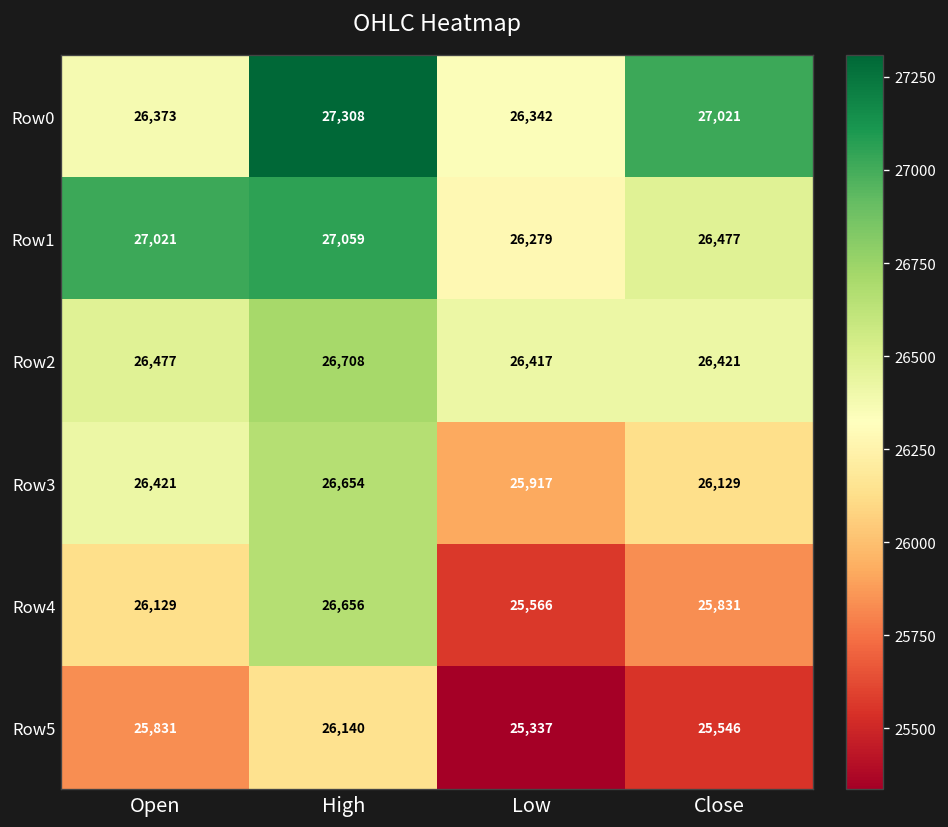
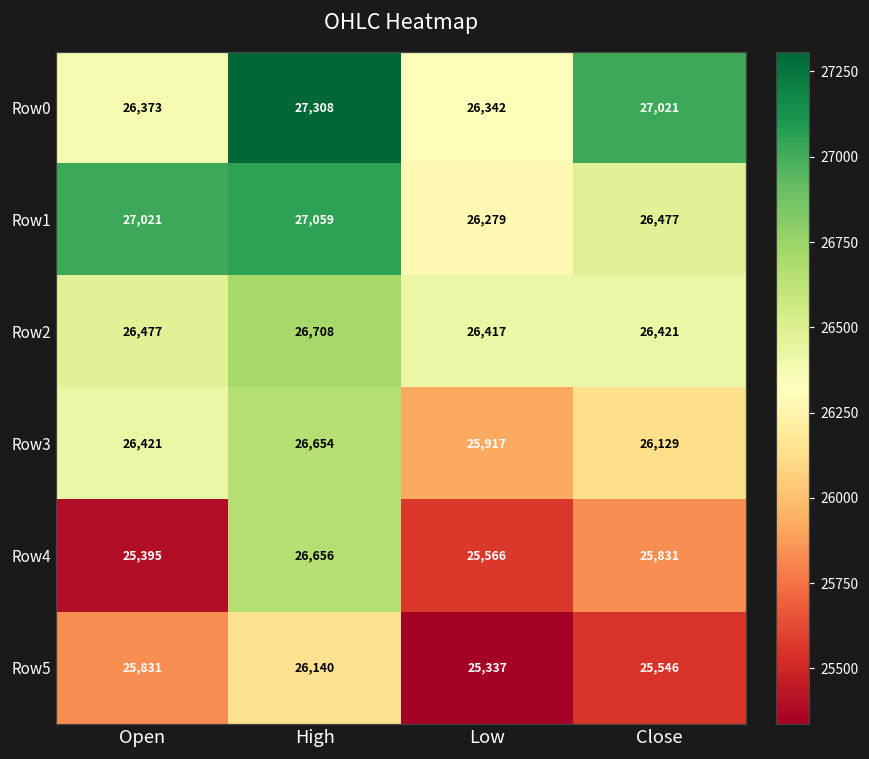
  {
    "Row0": {
      "Open": "26,373",
      "High": "27,308",
      "Low": "26,342",
      "Close": "27,021"
    },
    "Row1": {
      "Open": "27,021",
      "High": "27,059",
      "Low": "26,279",
      "Close": "26,477"
    },
    "Row2": {
      "Open": "26,477",
      "High": "26,708",
      "Low": "26,417",
      "Close": "26,421"
    },
    "Row3": {
      "Open": "26,421",
      "High": "26,654",
      "Low": "25,917",
      "Close": "26,129"
    },
    "Row4": {
-     "Open": "26,129",
+     "Open": "25,395",
      "High": "26,656",
      "Low": "25,566",
      "Close": "25,831"
    },
    "Row5": {
      "Open": "25,831",
      "High": "26,140",
      "Low": "25,337",
      "Close": "25,546"
    }
  }
